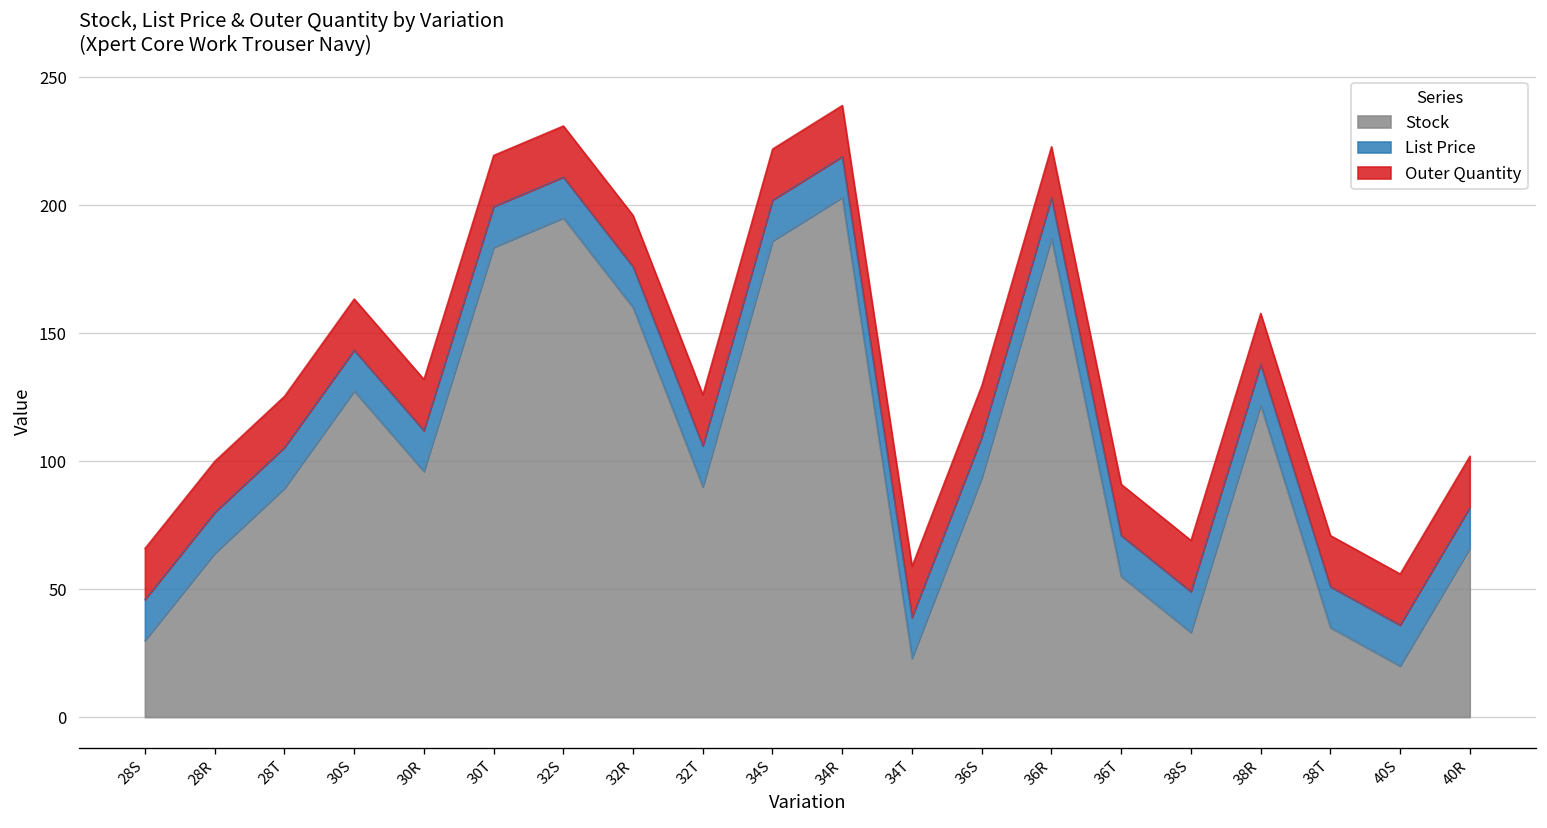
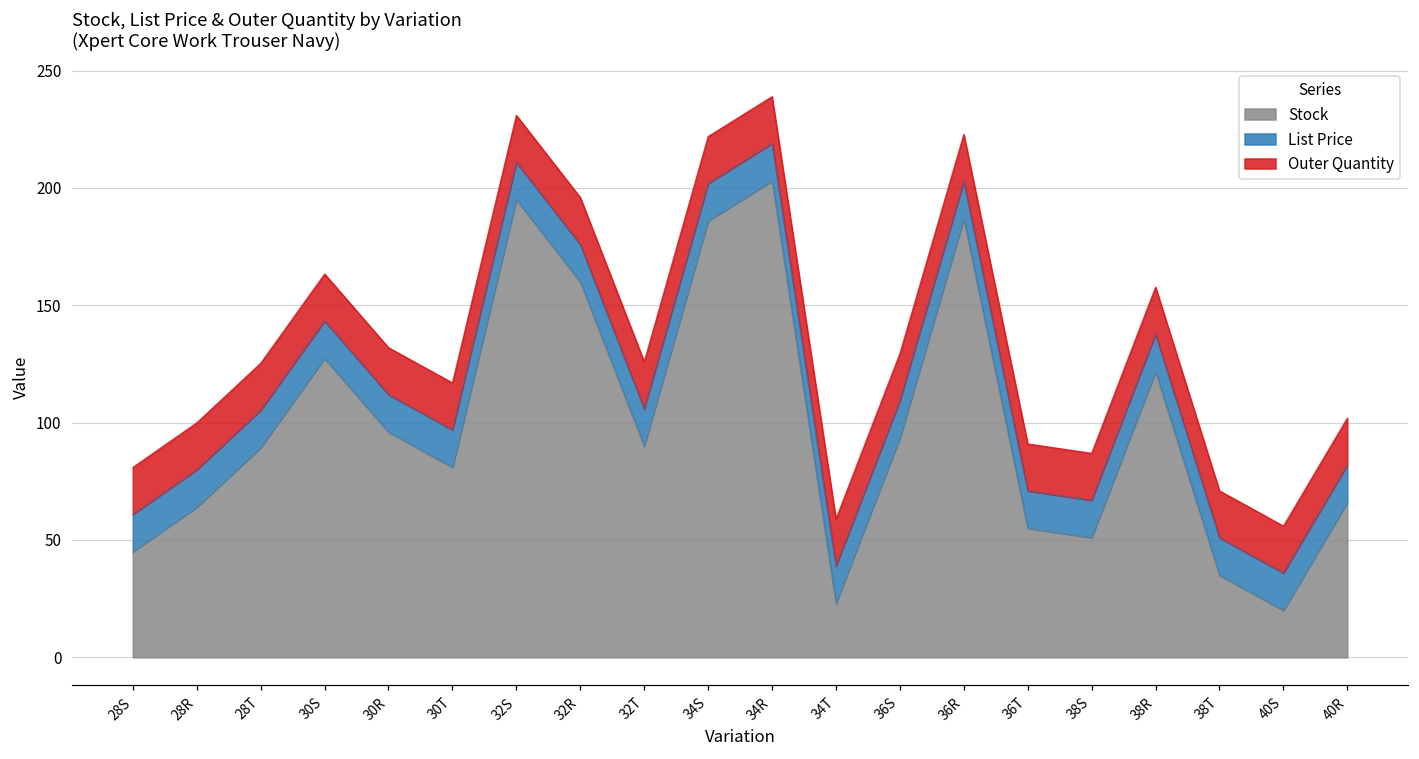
  {
    "Stock": {
-     "28S": 30,
+     "28S": 45,
      "28R": 64,
      "28T": 89,
      "30S": 127,
      "30R": 96,
-     "30T": 184,
+     "30T": 81,
      "32S": 195,
      "32R": 160,
      "32T": 90,
      "34S": 186,
      "34R": 203,
      "34T": 23,
      "36S": 94,
      "36R": 187,
      "36T": 55,
-     "38S": 33,
+     "38S": 51,
      "38R": 122,
      "38T": 35,
      "40S": 20,
      "40R": 66
    },
    "List Price": {
      "28S": 16,
      "28R": 16,
      "28T": 16,
      "30S": 16,
      "30R": 16,
      "30T": 16,
      "32S": 16,
      "32R": 16,
      "32T": 16,
      "34S": 16,
      "34R": 16,
      "34T": 16,
      "36S": 16,
      "36R": 16,
      "36T": 16,
      "38S": 16,
      "38R": 16,
      "38T": 16,
      "40S": 16,
      "40R": 16
    },
    "Outer Quantity": {
      "28S": 20,
      "28R": 20,
      "28T": 20,
      "30S": 20,
      "30R": 20,
      "30T": 20,
      "32S": 20,
      "32R": 20,
      "32T": 20,
      "34S": 20,
      "34R": 20,
      "34T": 20,
      "36S": 20,
      "36R": 20,
      "36T": 20,
      "38S": 20,
      "38R": 20,
      "38T": 20,
      "40S": 20,
      "40R": 20
    }
  }
